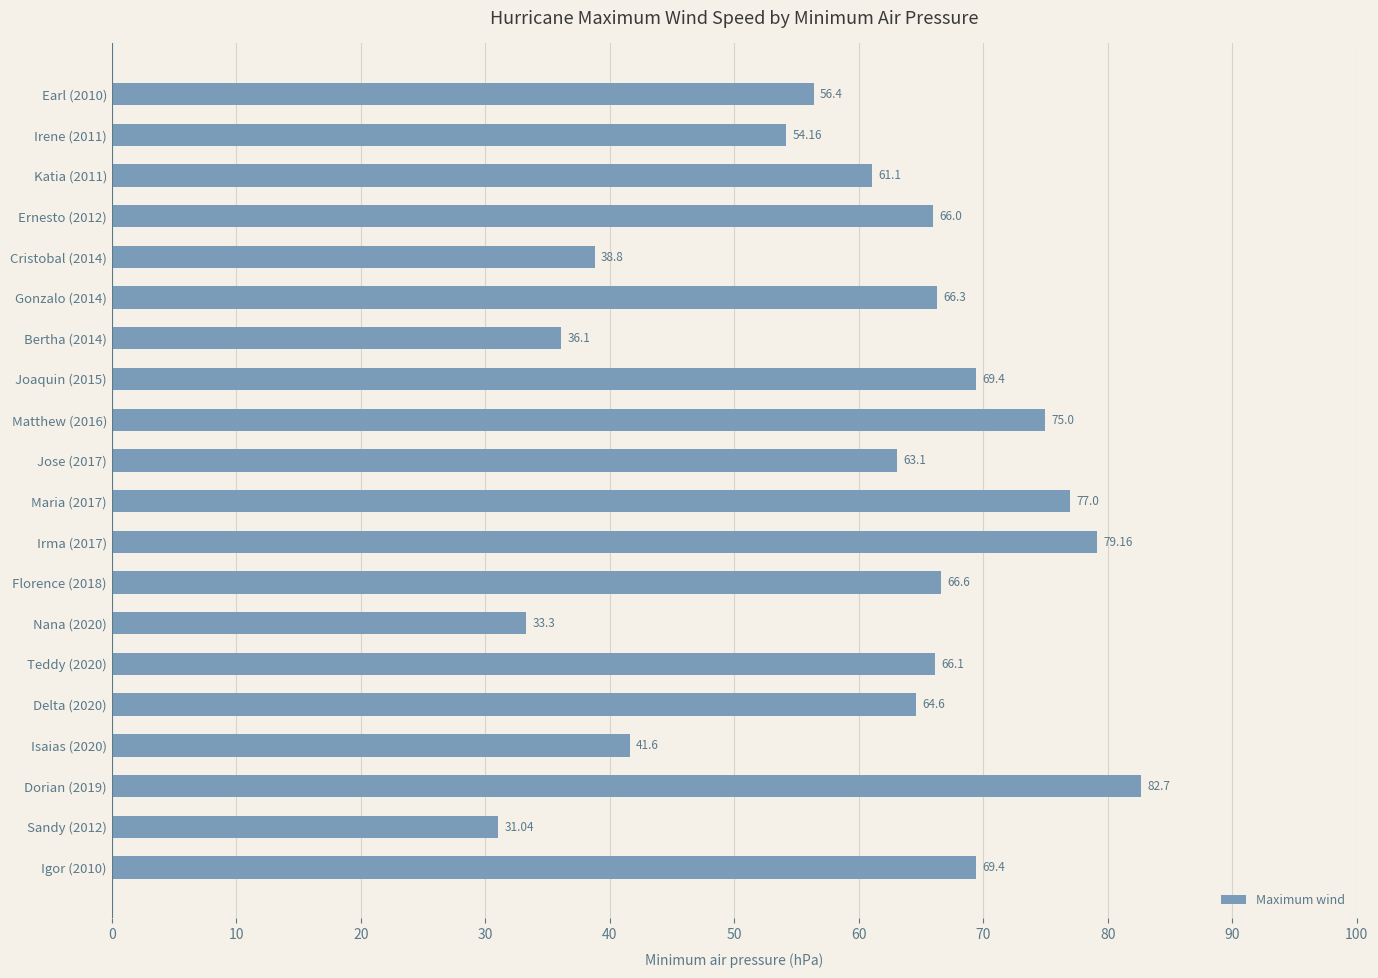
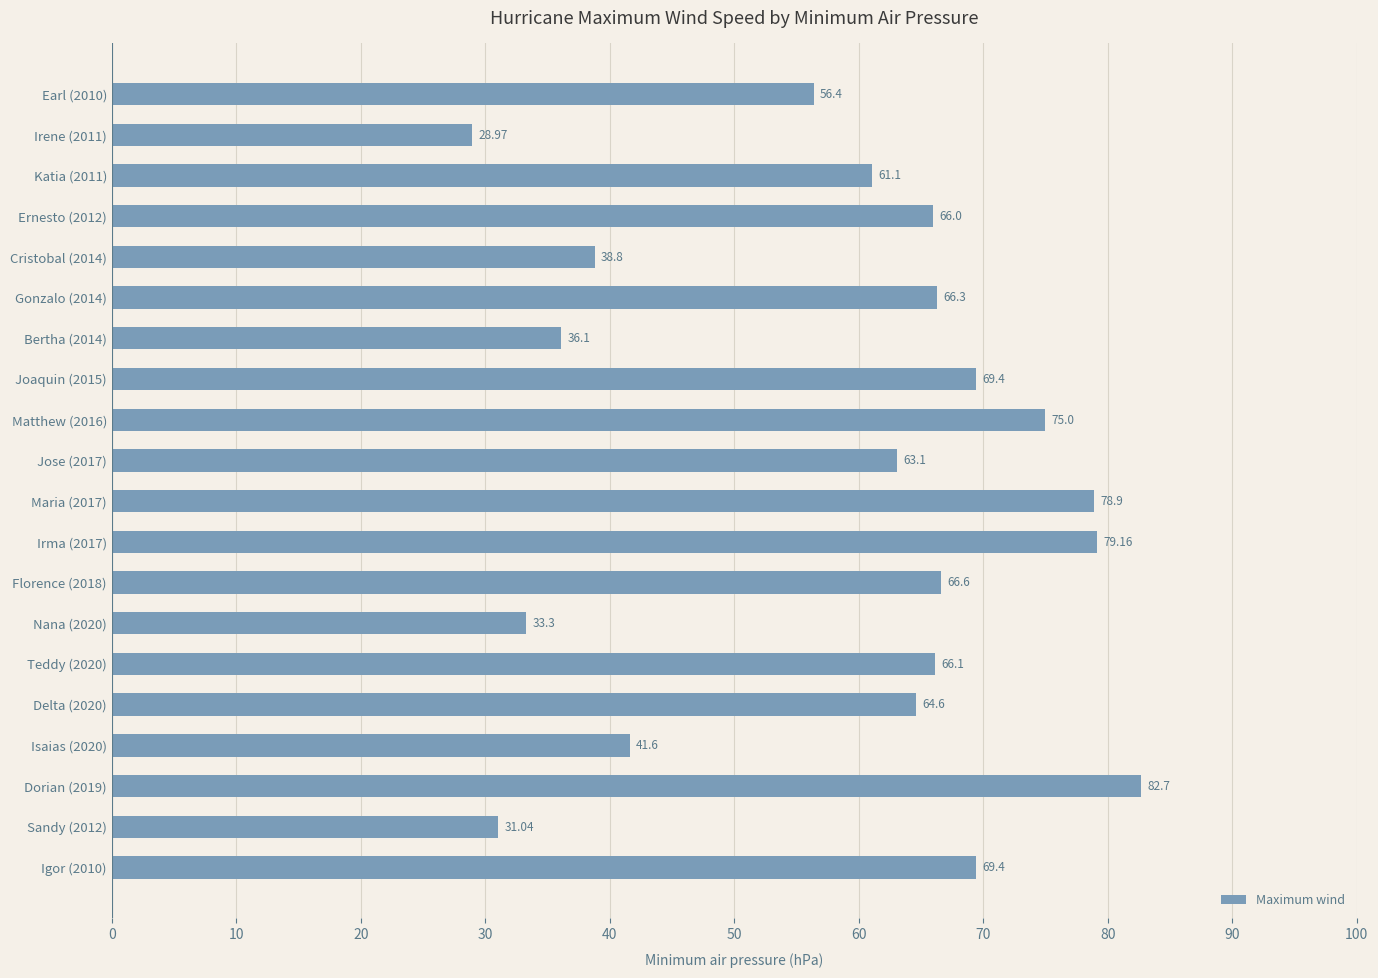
  {
    "Earl (2010)": 56.4,
-   "Irene (2011)": 54.16,
+   "Irene (2011)": 28.97,
    "Katia (2011)": 61.1,
    "Ernesto (2012)": 66.0,
    "Cristobal (2014)": 38.8,
    "Gonzalo (2014)": 66.3,
    "Bertha (2014)": 36.1,
    "Joaquin (2015)": 69.4,
    "Matthew (2016)": 75.0,
    "Jose (2017)": 63.1,
-   "Maria (2017)": 77.0,
+   "Maria (2017)": 78.9,
    "Irma (2017)": 79.16,
    "Florence (2018)": 66.6,
    "Nana (2020)": 33.3,
    "Teddy (2020)": 66.1,
    "Delta (2020)": 64.6,
    "Isaias (2020)": 41.6,
    "Dorian (2019)": 82.7,
    "Sandy (2012)": 31.04,
    "Igor (2010)": 69.4
  }
